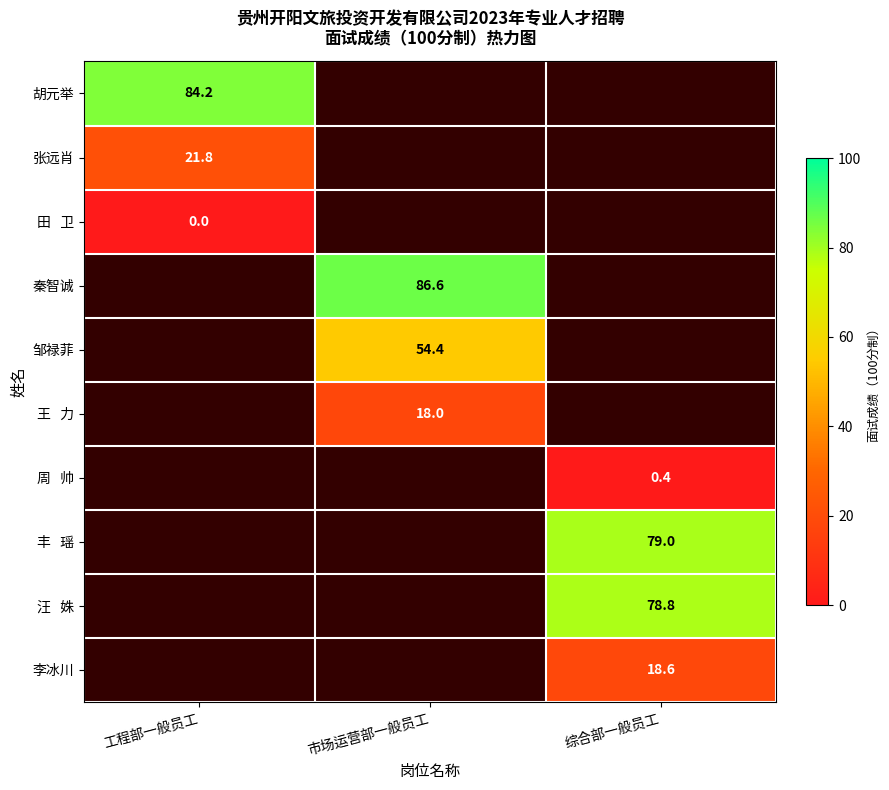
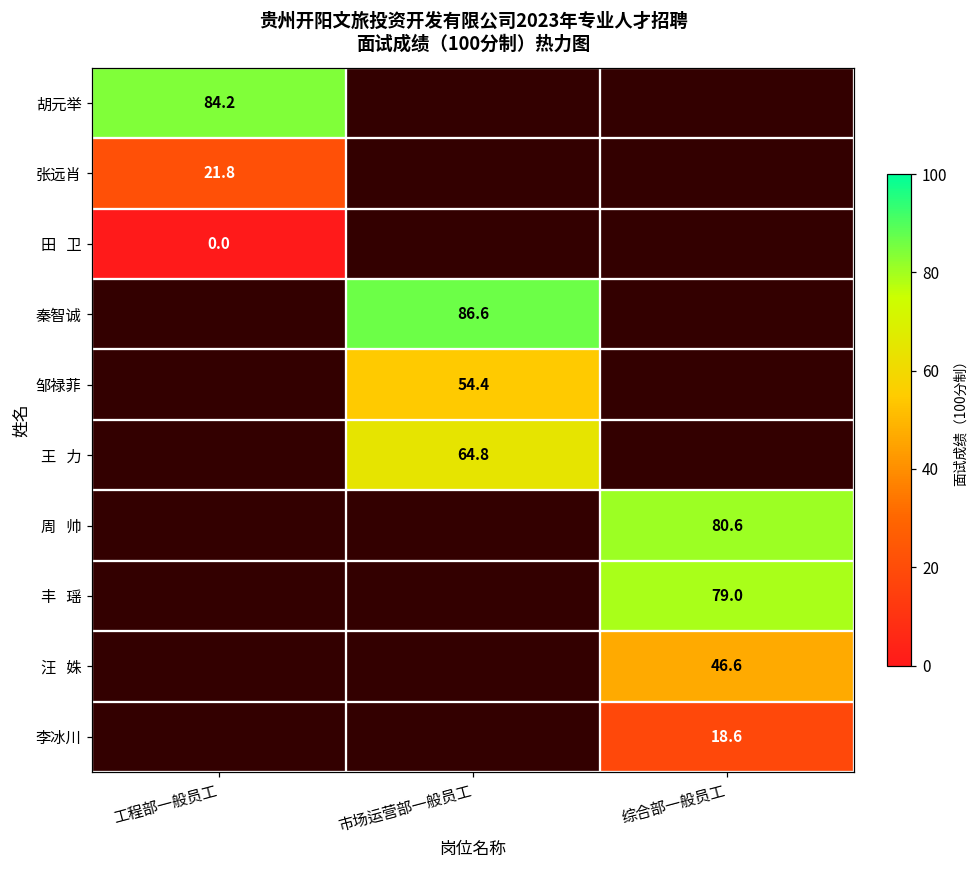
  {
    "胡元举": {
      "工程部一般员工": 84.2
    },
    "张远肖": {
      "工程部一般员工": 21.8
    },
    "田 卫": {
      "工程部一般员工": 0.0
    },
    "秦智诚": {
      "市场运营部一般员工": 86.6
    },
    "邹禄菲": {
      "市场运营部一般员工": 54.4
    },
    "王 力": {
-     "市场运营部一般员工": 18.0
+     "市场运营部一般员工": 64.8
    },
    "周 帅": {
-     "综合部一般员工": 0.4
+     "综合部一般员工": 80.6
    },
    "丰 瑶": {
      "综合部一般员工": 79.0
    },
    "汪 姝": {
-     "综合部一般员工": 78.8
+     "综合部一般员工": 46.6
    },
    "李冰川": {
      "综合部一般员工": 18.6
    }
  }
